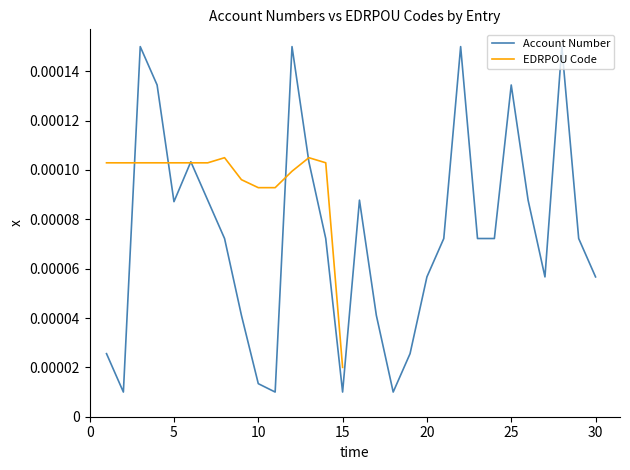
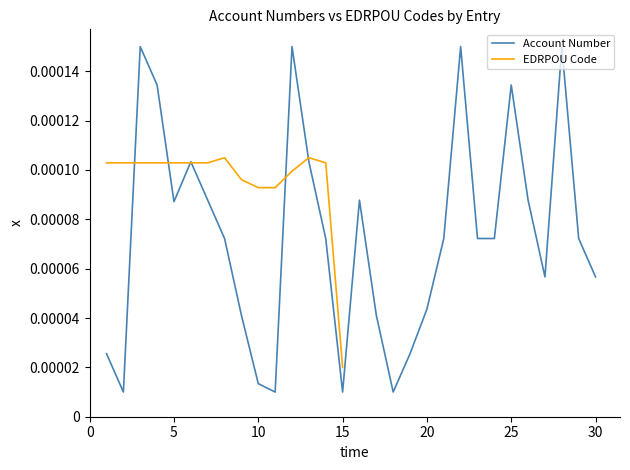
  {
    "Account Number": {
      "5": 0.000087,
      "10": 0.000013,
      "15": 0.000010,
-     "20": 0.000057,
+     "20": 0.000044,
      "25": 0.000134,
      "30": 0.000057
    },
    "EDRPOU Code": {
      "5": 0.000103,
      "10": 0.000093,
      "15": 0.000020
    }
  }
